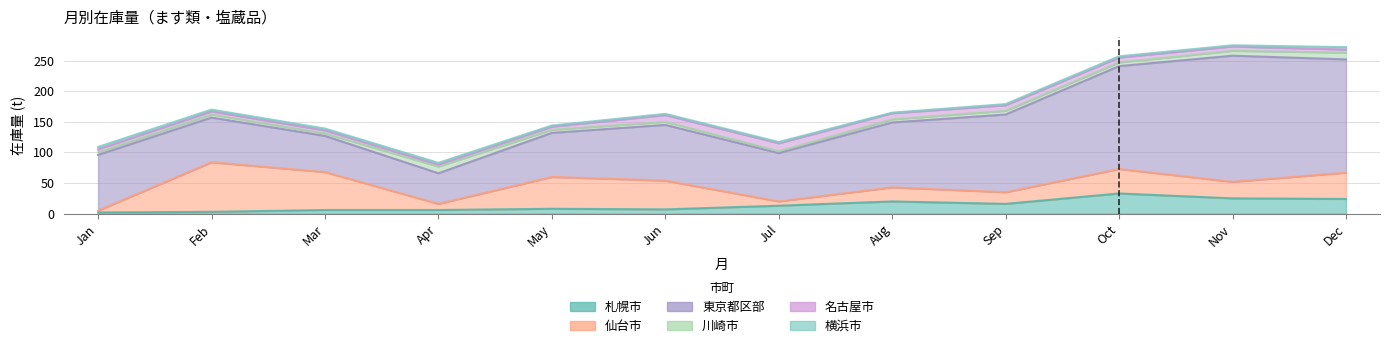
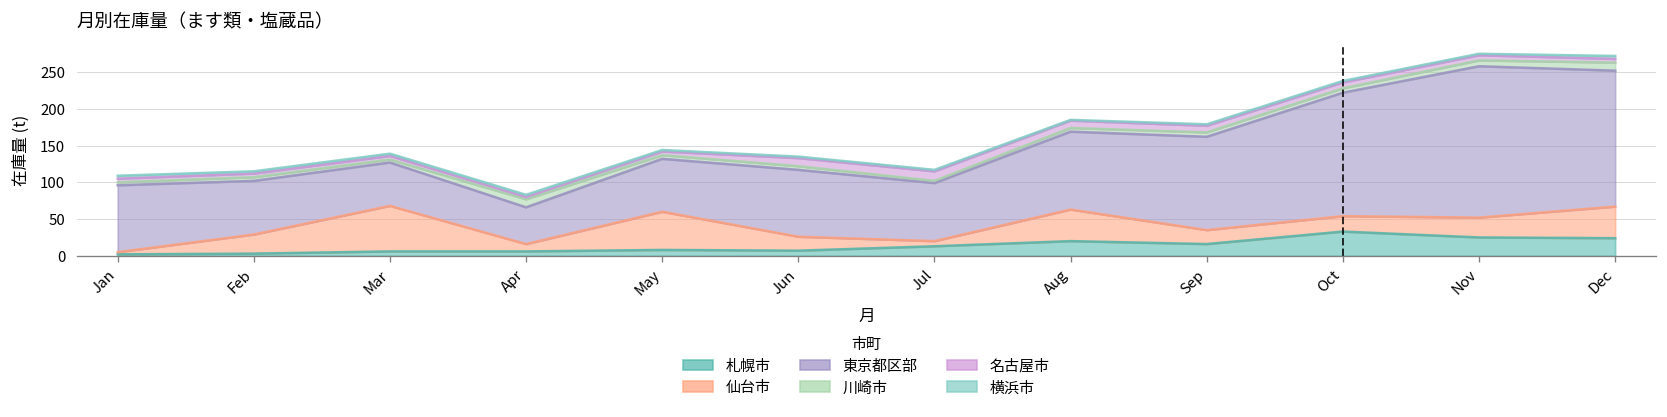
  {
    "仙台市": {
-     "Feb": 80,
+     "Feb": 30,
      "Mar": 60,
      "Apr": 10,
      "May": 50,
-     "Jun": 50,
+     "Jun": 20,
      "Jul": 10,
-     "Aug": 20,
+     "Aug": 40,
      "Sep": 20,
-     "Oct": 40,
+     "Oct": 20,
      "Nov": 30,
      "Dec": 40
    }
  }
